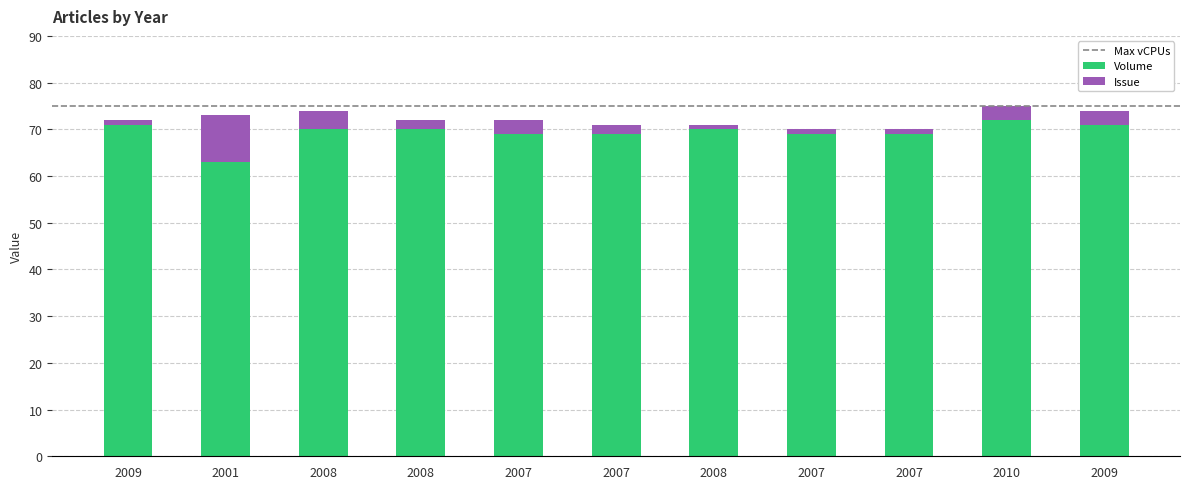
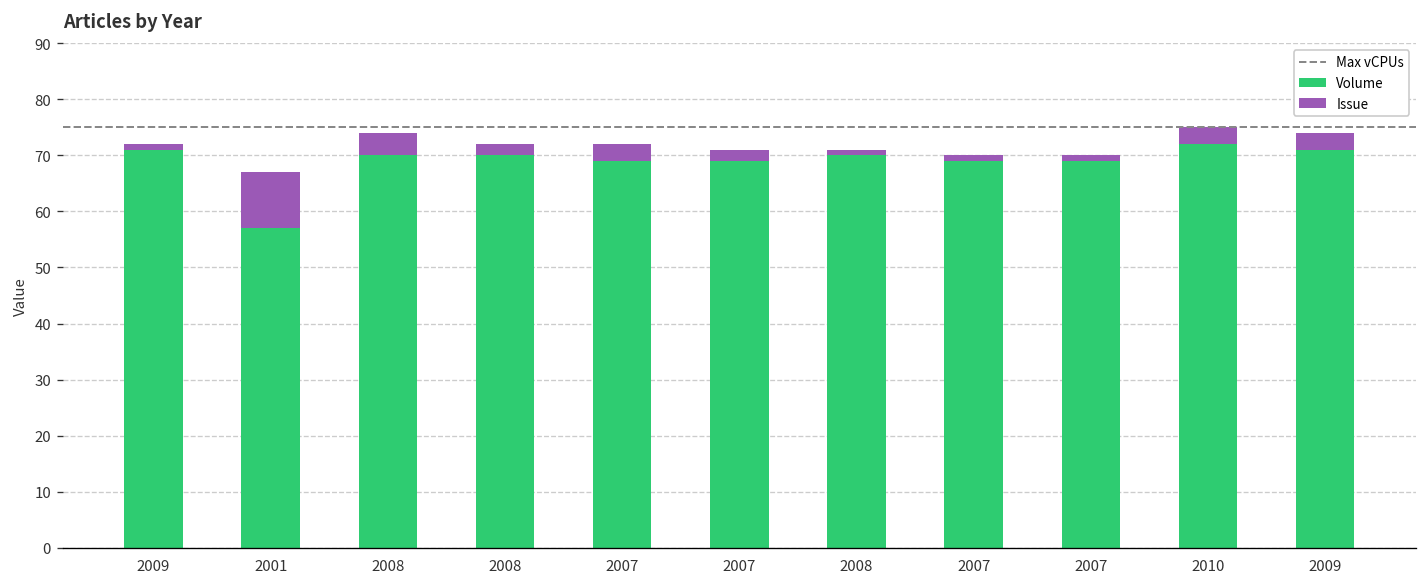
  {
    "Volume": {
-     "2001": 63,
+     "2001": 57,
      "2010": 72
    },
    "Issue": {
      "2001": 10,
      "2010": 3
    }
  }
